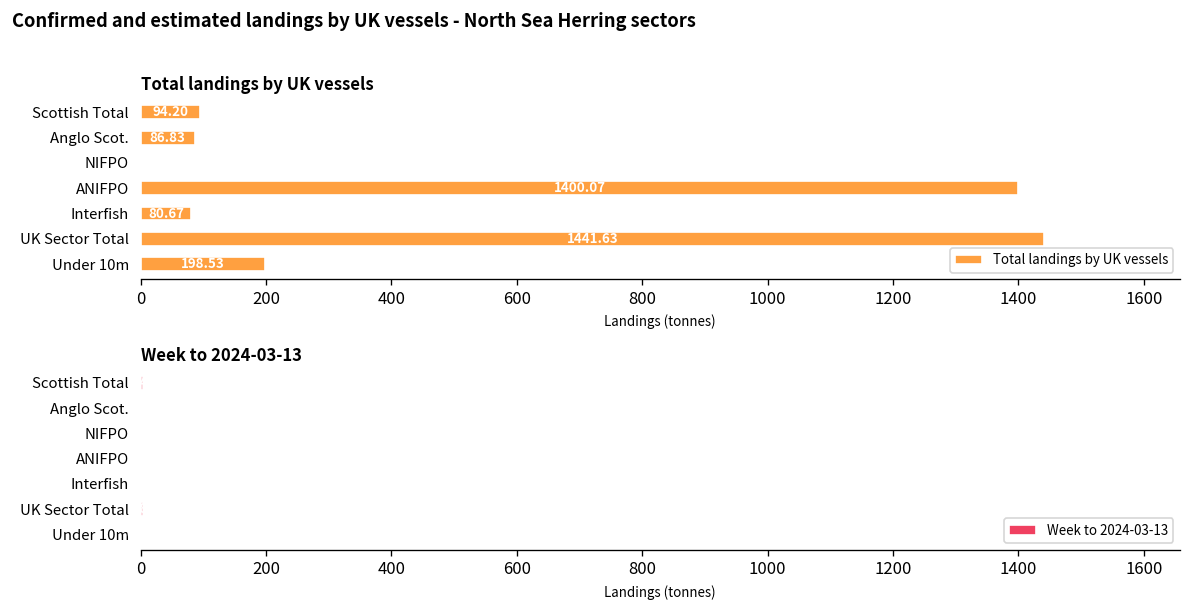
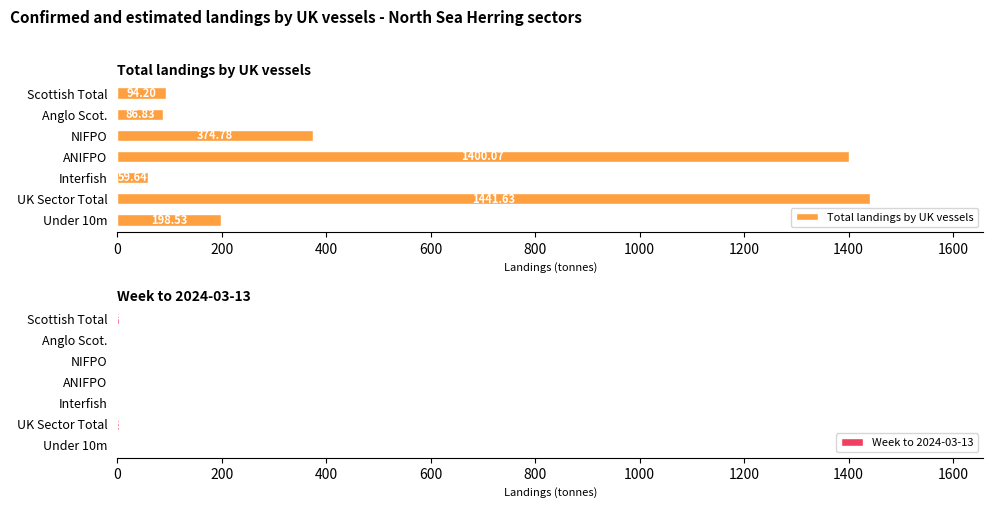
  {
    "Total landings by UK vessels": {
      "Scottish Total": 94.20,
      "Anglo Scot.": 86.83,
-     "NIFPO": 0,
+     "NIFPO": 370,
      "ANIFPO": 1400.07,
-     "Interfish": 80.67,
+     "Interfish": 59.64,
      "UK Sector Total": 1441.63,
      "Under 10m": 198.53
    },
    "Week to 2024-03-13": {
      "ANIFPO": 0,
      "Interfish": 0
    }
  }
